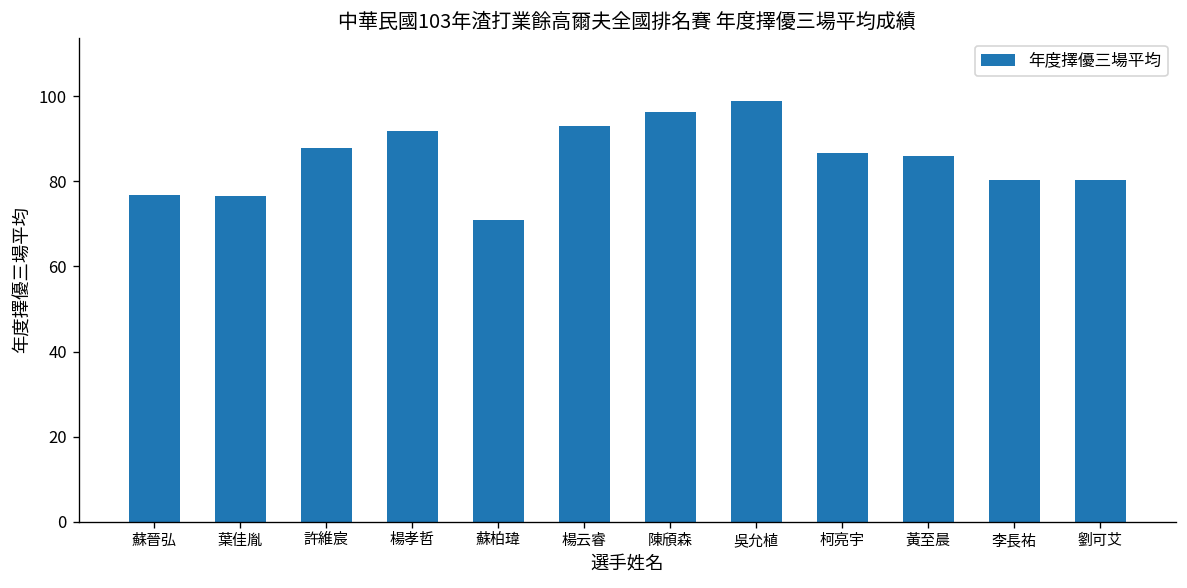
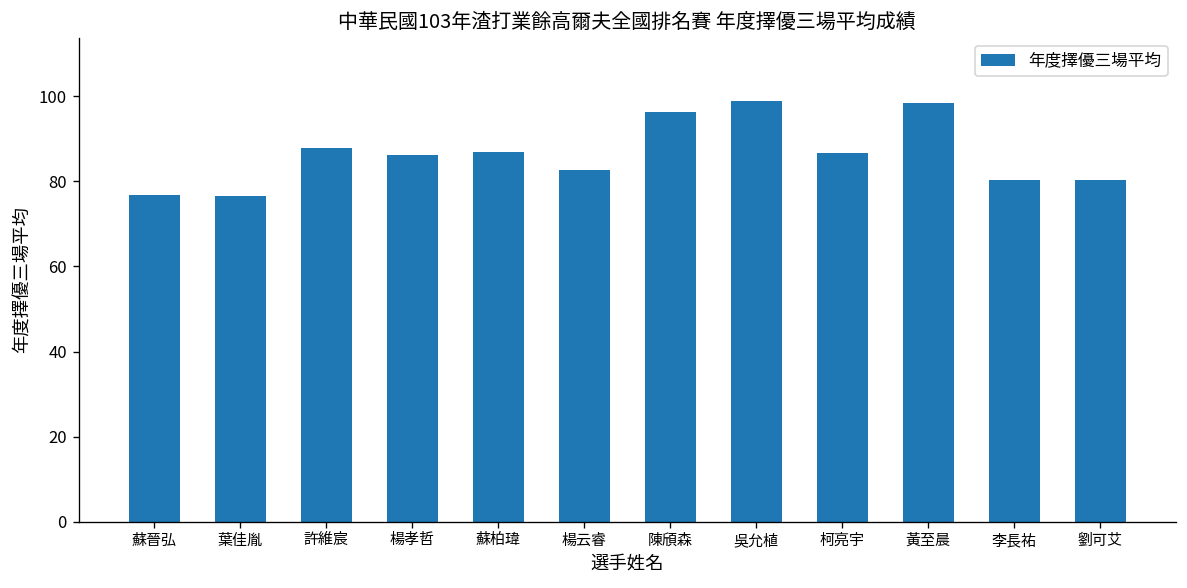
  {
    "蘇晉弘": 77,
    "葉佳胤": 77,
    "許維宸": 88,
-   "楊孝哲": 92,
-   "蘇柏瑋": 71,
-   "楊云睿": 93,
+   "楊孝哲": 86,
+   "蘇柏瑋": 87,
+   "楊云睿": 83,
    "陳頎森": 96,
    "吳允植": 99,
    "柯亮宇": 87,
-   "黃至晨": 86,
+   "黃至晨": 98,
    "李長祐": 80,
    "劉可艾": 80
  }
